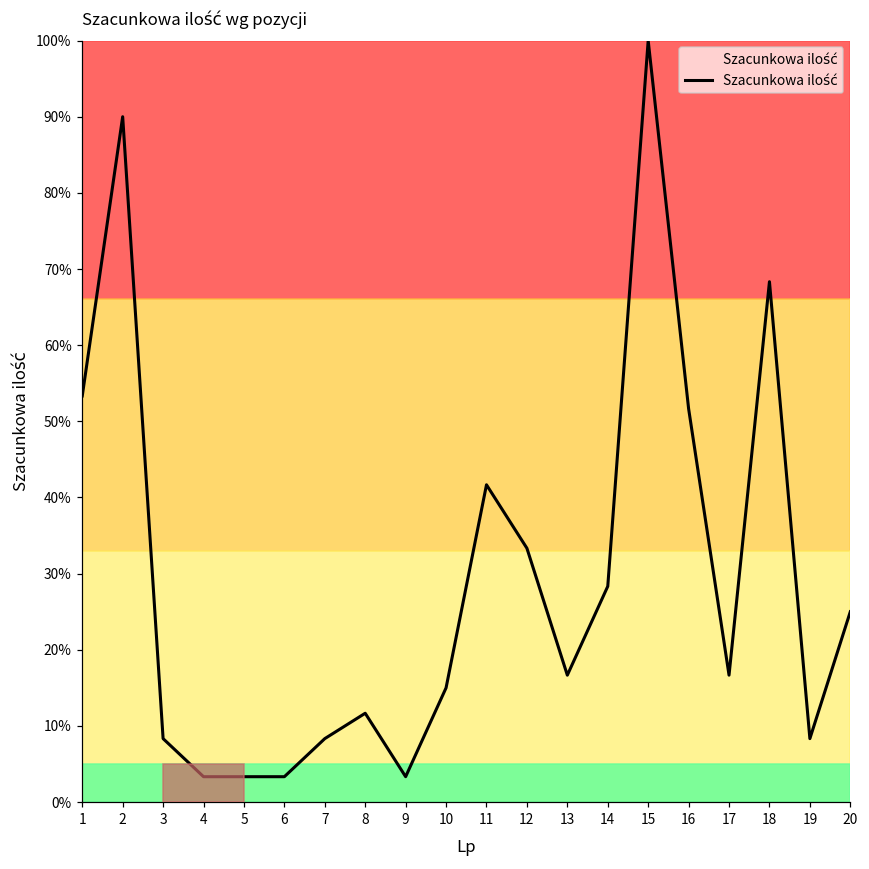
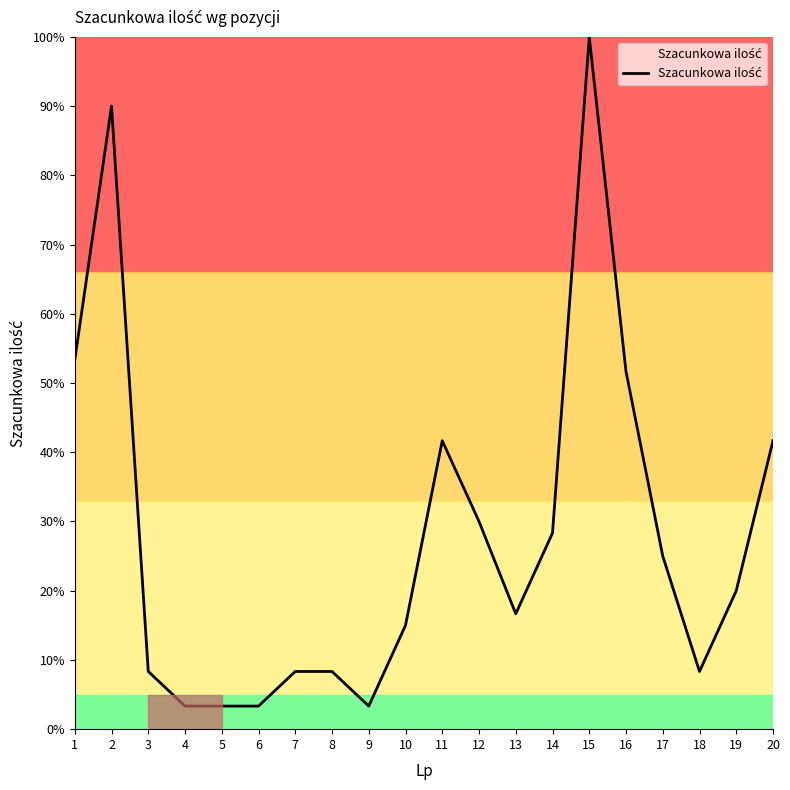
  {
    "1": "53%",
    "2": "90%",
    "3": "8%",
    "6": "3%",
    "7": "8%",
-   "8": "12%",
+   "8": "8%",
    "9": "3%",
    "10": "15%",
    "11": "42%",
-   "12": "33%",
+   "12": "30%",
    "13": "17%",
    "14": "28%",
    "15": "100%",
    "16": "52%",
-   "17": "17%",
-   "18": "68%",
-   "19": "8%",
-   "20": "25%"
+   "17": "25%",
+   "18": "8%",
+   "19": "20%",
+   "20": "42%"
  }
